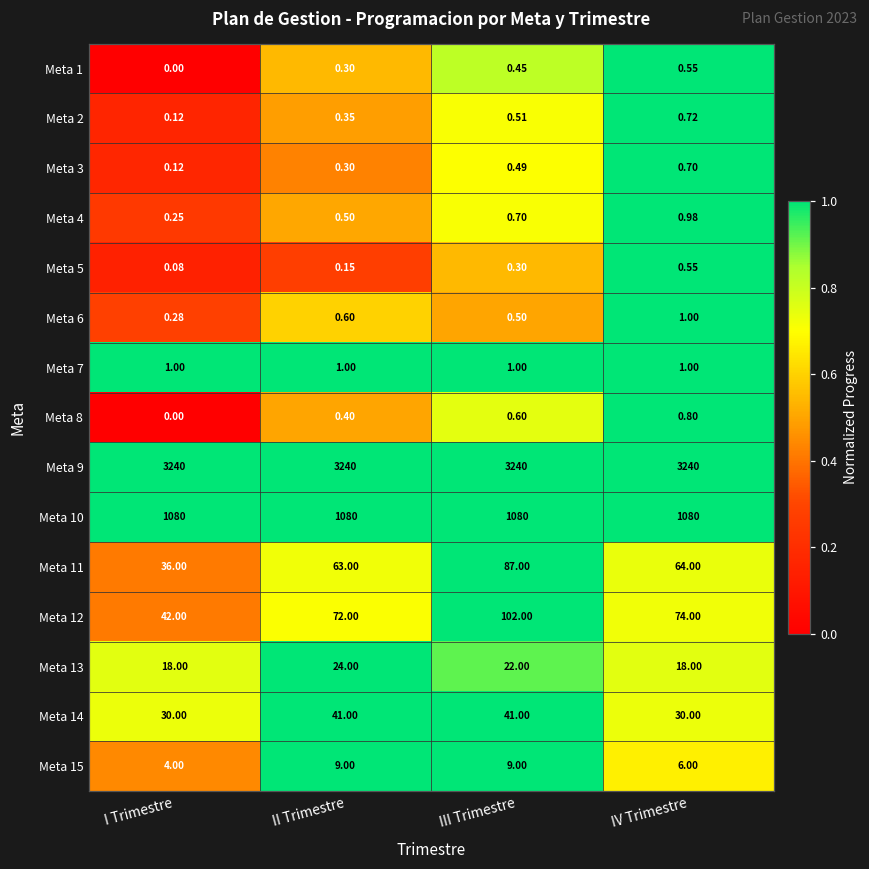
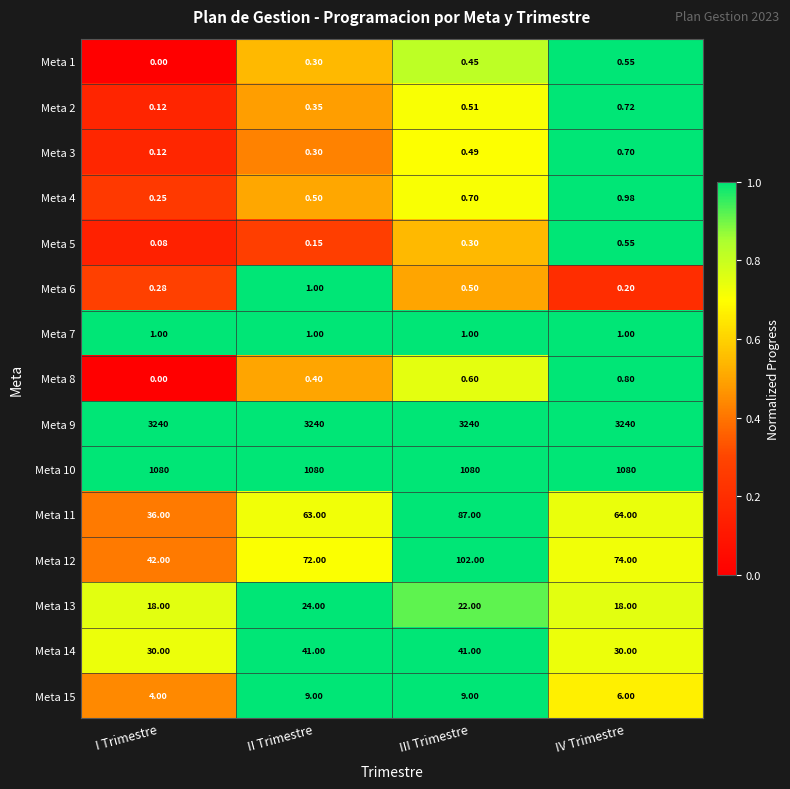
  {
    "Meta 1": {
      "I Trimestre": 0.00,
      "II Trimestre": 0.30,
      "III Trimestre": 0.45,
      "IV Trimestre": 0.55
    },
    "Meta 2": {
      "I Trimestre": 0.12,
      "II Trimestre": 0.35,
      "III Trimestre": 0.51,
      "IV Trimestre": 0.72
    },
    "Meta 3": {
      "I Trimestre": 0.12,
      "II Trimestre": 0.30,
      "III Trimestre": 0.49,
      "IV Trimestre": 0.70
    },
    "Meta 4": {
      "I Trimestre": 0.25,
      "II Trimestre": 0.50,
      "III Trimestre": 0.70,
      "IV Trimestre": 0.98
    },
    "Meta 5": {
      "I Trimestre": 0.08,
      "II Trimestre": 0.15,
      "III Trimestre": 0.30,
      "IV Trimestre": 0.55
    },
    "Meta 6": {
      "I Trimestre": 0.28,
-     "II Trimestre": 0.60,
+     "II Trimestre": 1.00,
      "III Trimestre": 0.50,
-     "IV Trimestre": 1.00
+     "IV Trimestre": 0.20
    },
    "Meta 7": {
      "I Trimestre": 1.00,
      "II Trimestre": 1.00,
      "III Trimestre": 1.00,
      "IV Trimestre": 1.00
    },
    "Meta 8": {
      "I Trimestre": 0.00,
      "II Trimestre": 0.40,
      "III Trimestre": 0.60,
      "IV Trimestre": 0.80
    },
    "Meta 9": {
      "I Trimestre": 3240,
      "II Trimestre": 3240,
      "III Trimestre": 3240,
      "IV Trimestre": 3240
    },
    "Meta 10": {
      "I Trimestre": 1080,
      "II Trimestre": 1080,
      "III Trimestre": 1080,
      "IV Trimestre": 1080
    },
    "Meta 11": {
      "I Trimestre": 36.00,
      "II Trimestre": 63.00,
      "III Trimestre": 87.00,
      "IV Trimestre": 64.00
    },
    "Meta 12": {
      "I Trimestre": 42.00,
      "II Trimestre": 72.00,
      "III Trimestre": 102.00,
      "IV Trimestre": 74.00
    },
    "Meta 13": {
      "I Trimestre": 18.00,
      "II Trimestre": 24.00,
      "III Trimestre": 22.00,
      "IV Trimestre": 18.00
    },
    "Meta 14": {
      "I Trimestre": 30.00,
      "II Trimestre": 41.00,
      "III Trimestre": 41.00,
      "IV Trimestre": 30.00
    },
    "Meta 15": {
      "I Trimestre": 4.00,
      "II Trimestre": 9.00,
      "III Trimestre": 9.00,
      "IV Trimestre": 6.00
    }
  }
